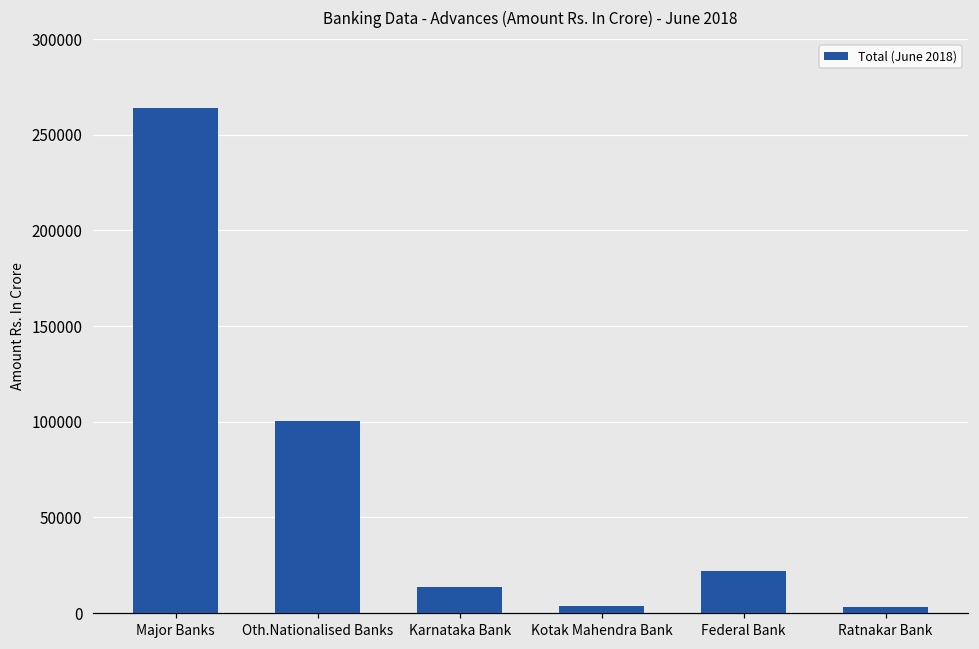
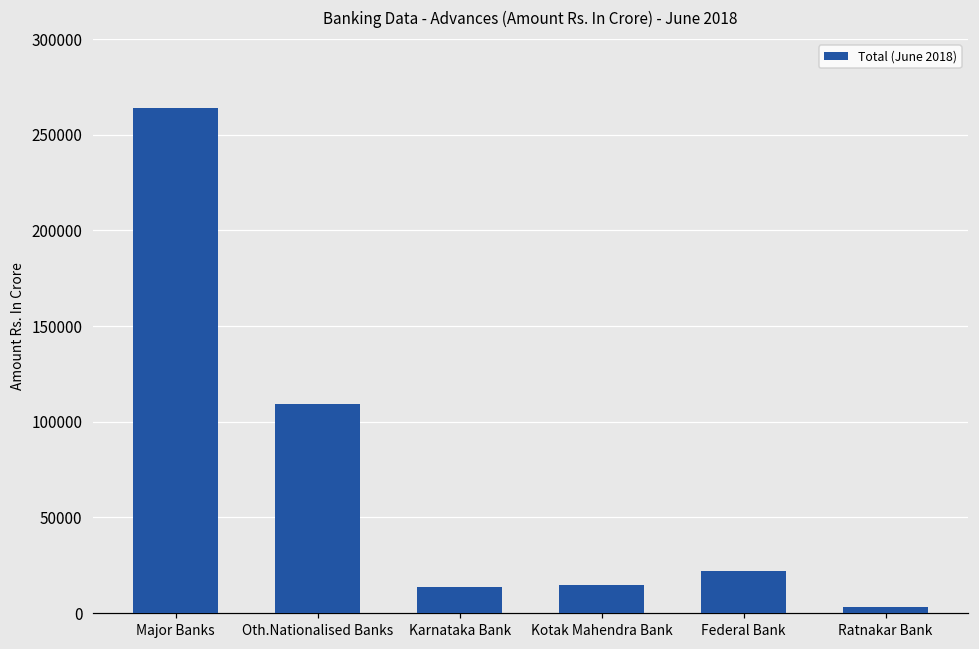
  {
    "Major Banks": 264000,
-   "Oth.Nationalised Banks": 100000,
+   "Oth.Nationalised Banks": 110000,
    "Karnataka Bank": 13000,
-   "Kotak Mahendra Bank": 4000,
+   "Kotak Mahendra Bank": 15000,
    "Federal Bank": 22000,
    "Ratnakar Bank": 3000
  }
